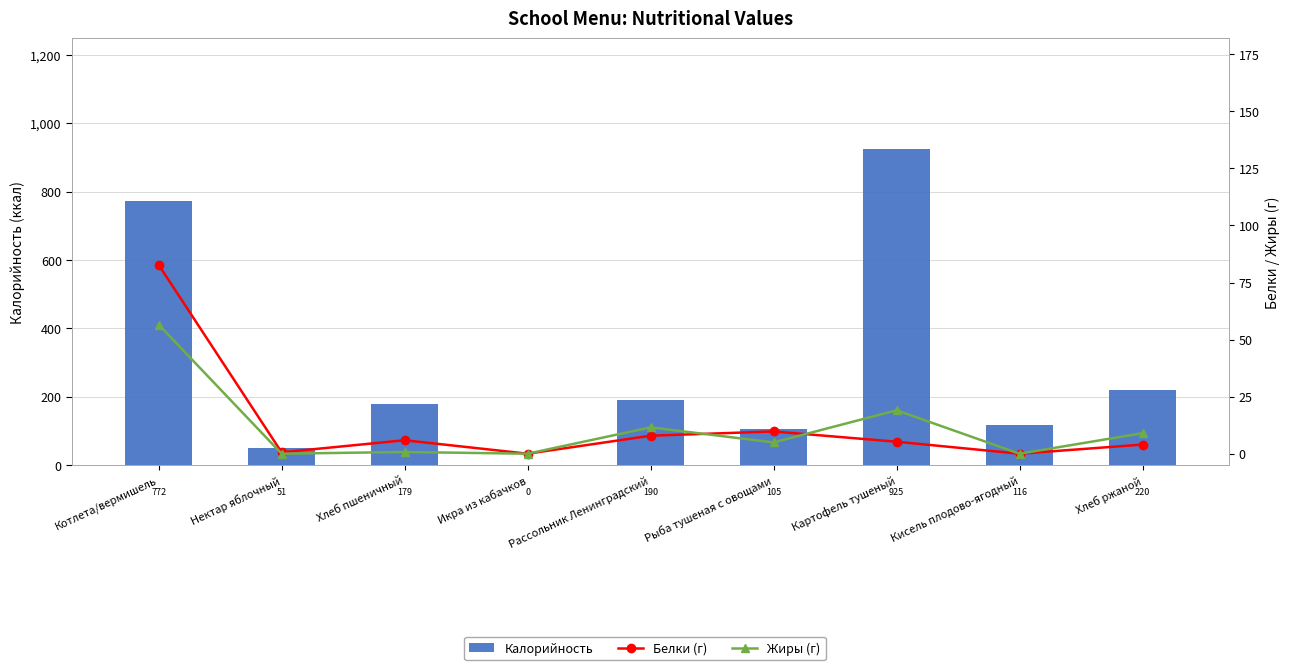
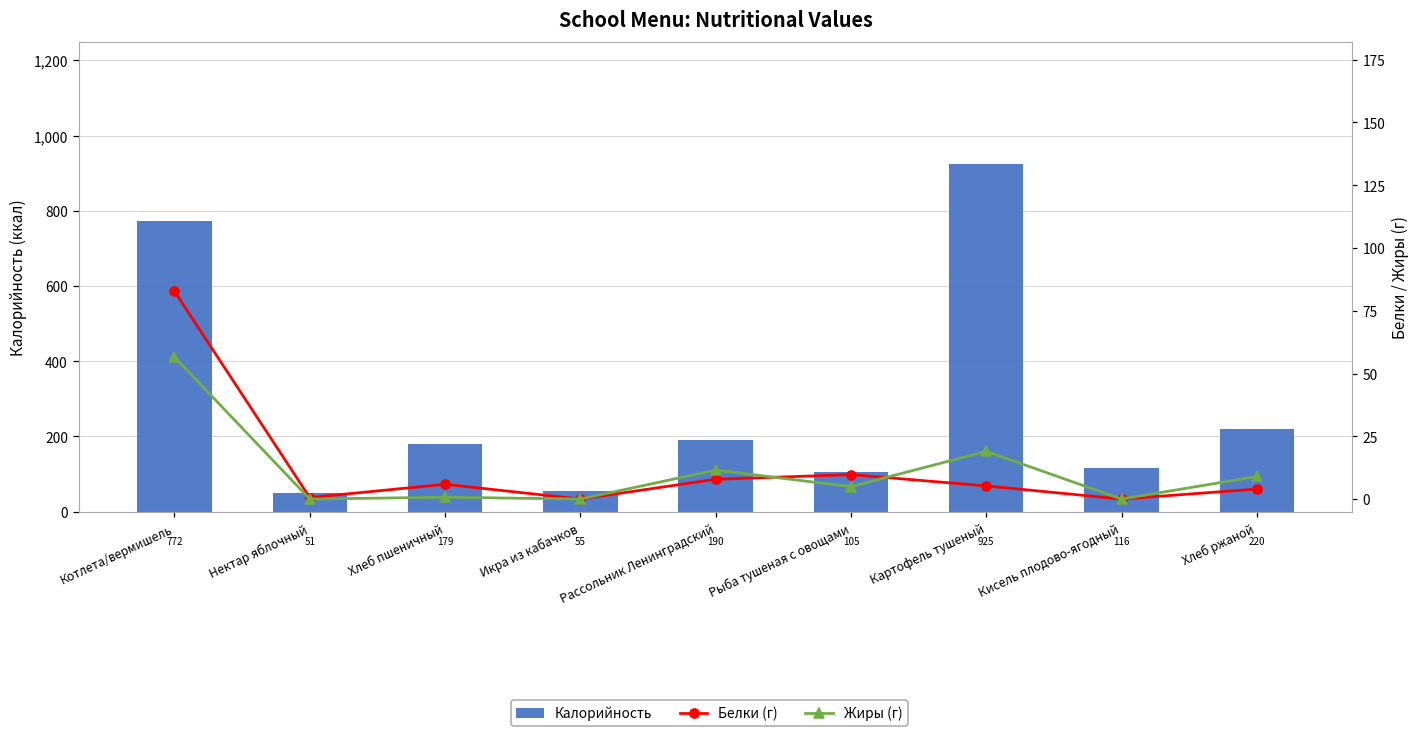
  {
    "Калорийность": {
-     "Икра из кабачков": 0
+     "Икра из кабачков": 55
    }
  }
